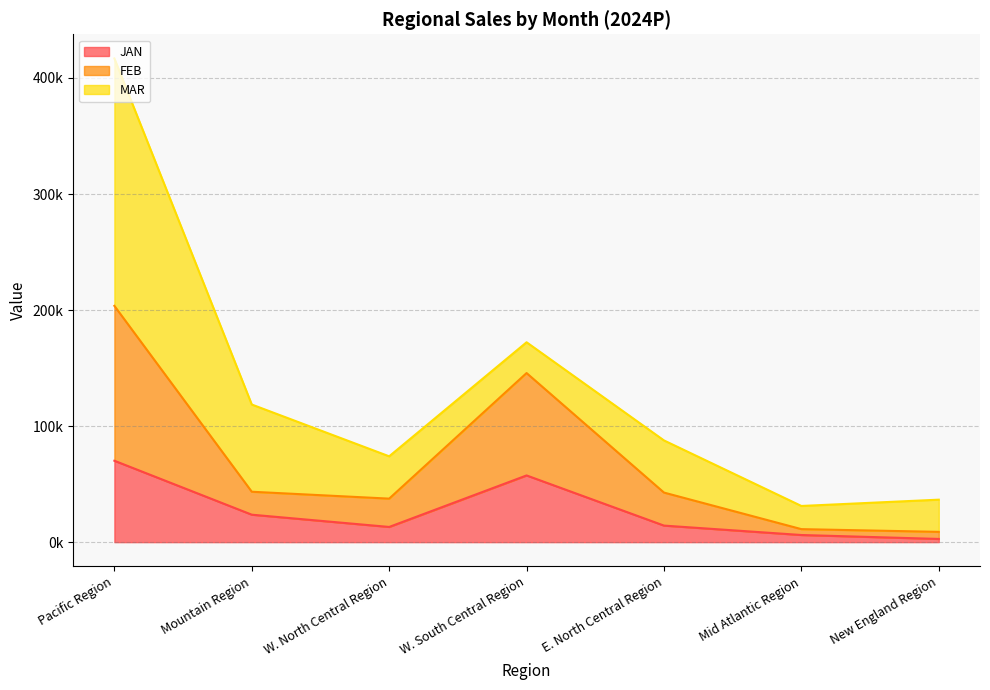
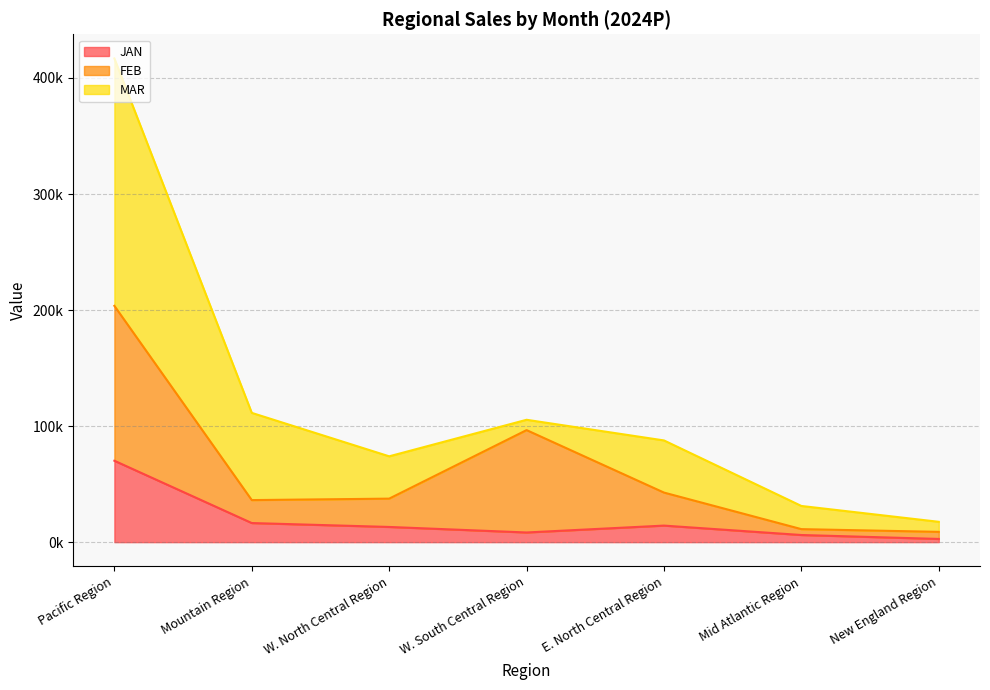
  {
    "JAN": {
      "Pacific Region": 70000,
-     "Mountain Region": 24000,
+     "Mountain Region": 16000,
      "W. North Central Region": 13000,
-     "W. South Central Region": 57000,
+     "W. South Central Region": 8000,
      "E. North Central Region": 14000,
      "Mid Atlantic Region": 6000,
      "New England Region": 3000
    },
    "FEB": {
      "Pacific Region": 133000,
      "Mountain Region": 20000,
      "W. North Central Region": 24000,
      "W. South Central Region": 88000,
      "E. North Central Region": 28000,
      "Mid Atlantic Region": 5000,
      "New England Region": 6000
    },
    "MAR": {
      "Mountain Region": 75000,
      "W. North Central Region": 36000,
-     "W. South Central Region": 27000,
+     "W. South Central Region": 9000,
      "E. North Central Region": 45000,
      "Mid Atlantic Region": 20000,
-     "New England Region": 28000
+     "New England Region": 9000
    }
  }
